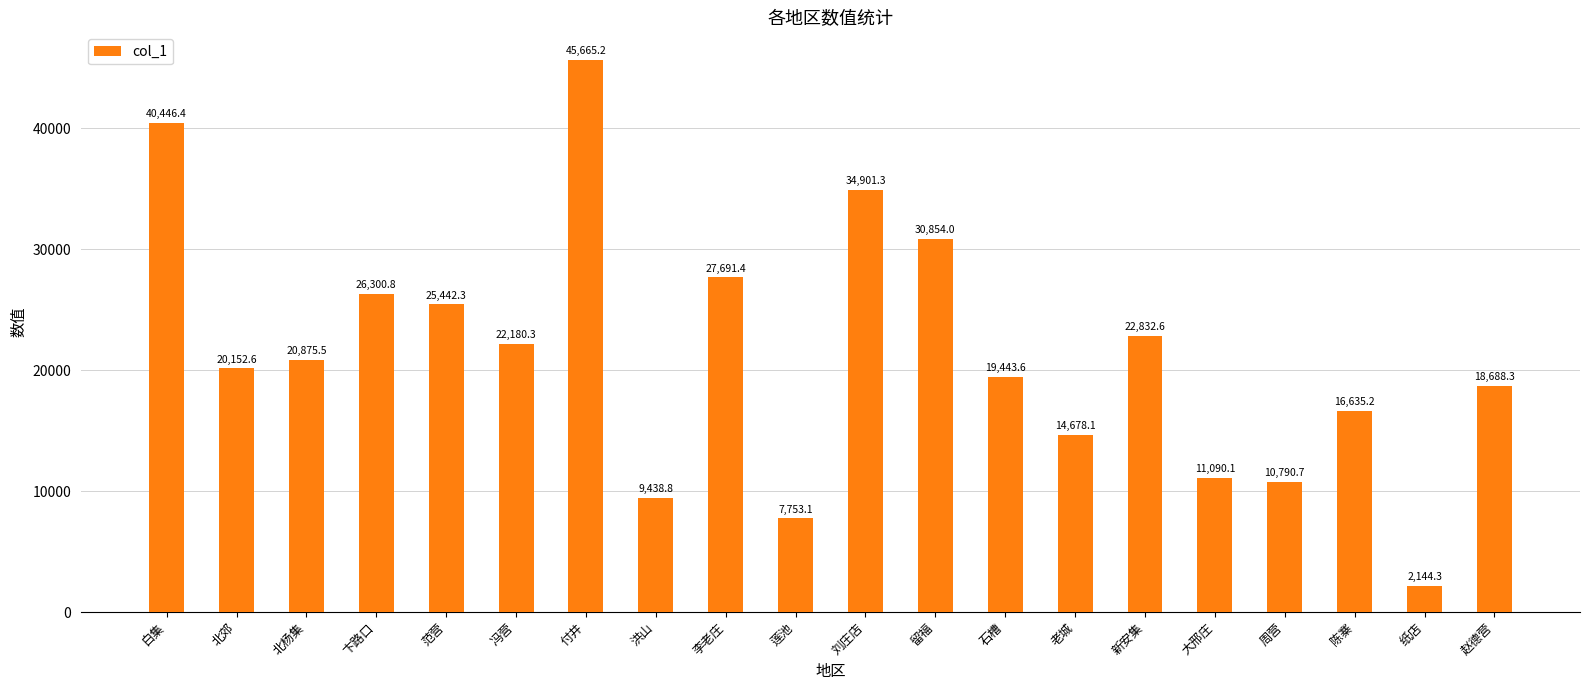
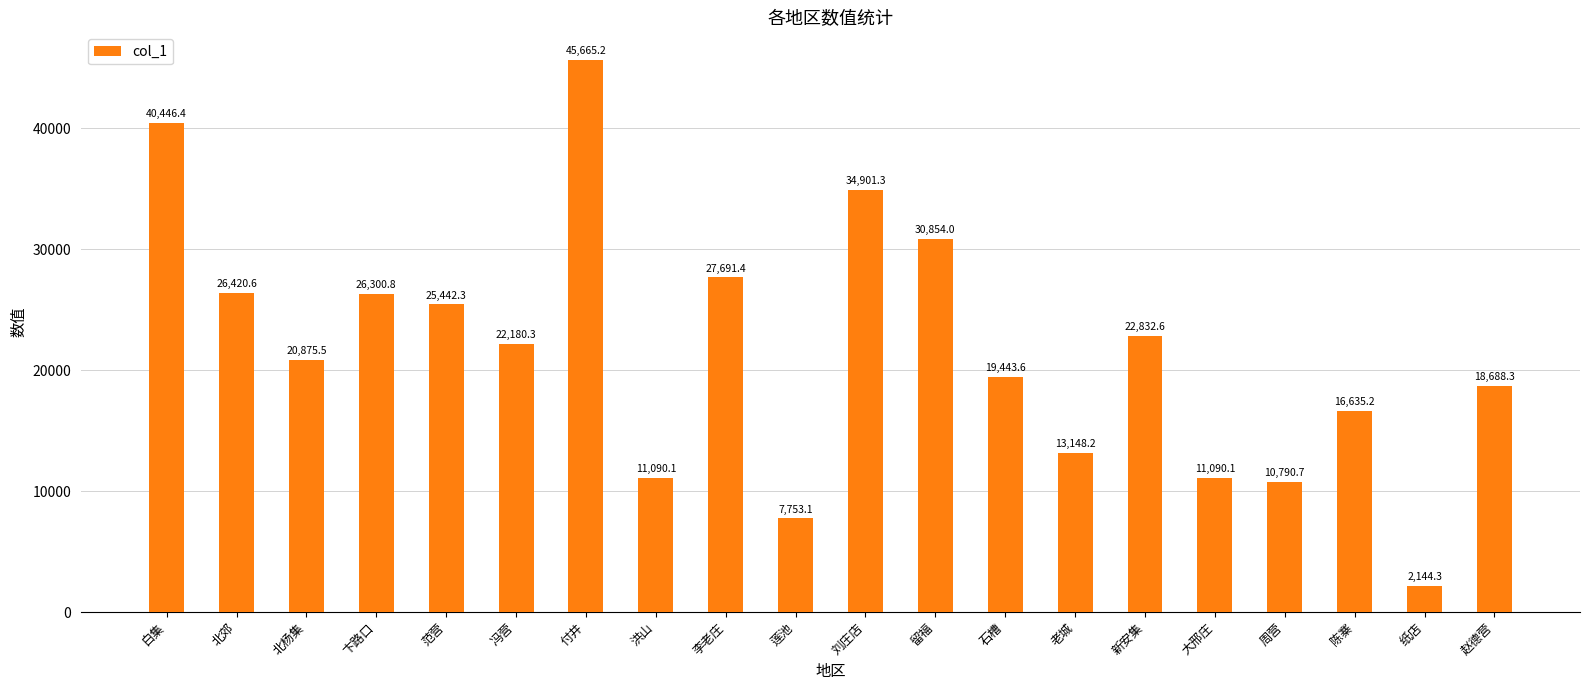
  {
    "白集": "40,446.4",
-   "北郊": "20,152.6",
+   "北郊": "26,420.6",
    "北杨集": "20,875.5",
    "卞路口": "26,300.8",
    "范营": "25,442.3",
    "冯营": "22,180.3",
    "付井": "45,665.2",
-   "洪山": "9,438.8",
+   "洪山": "11,090.1",
    "李老庄": "27,691.4",
    "莲池": "7,753.1",
    "刘庄店": "34,901.3",
    "留福": "30,854.0",
    "石槽": "19,443.6",
-   "老城": "14,678.1",
+   "老城": "13,148.2",
    "新安集": "22,832.6",
    "大邢庄": "11,090.1",
    "周营": "10,790.7",
    "陈寨": "16,635.2",
    "纸店": "2,144.3",
    "赵德营": "18,688.3"
  }
